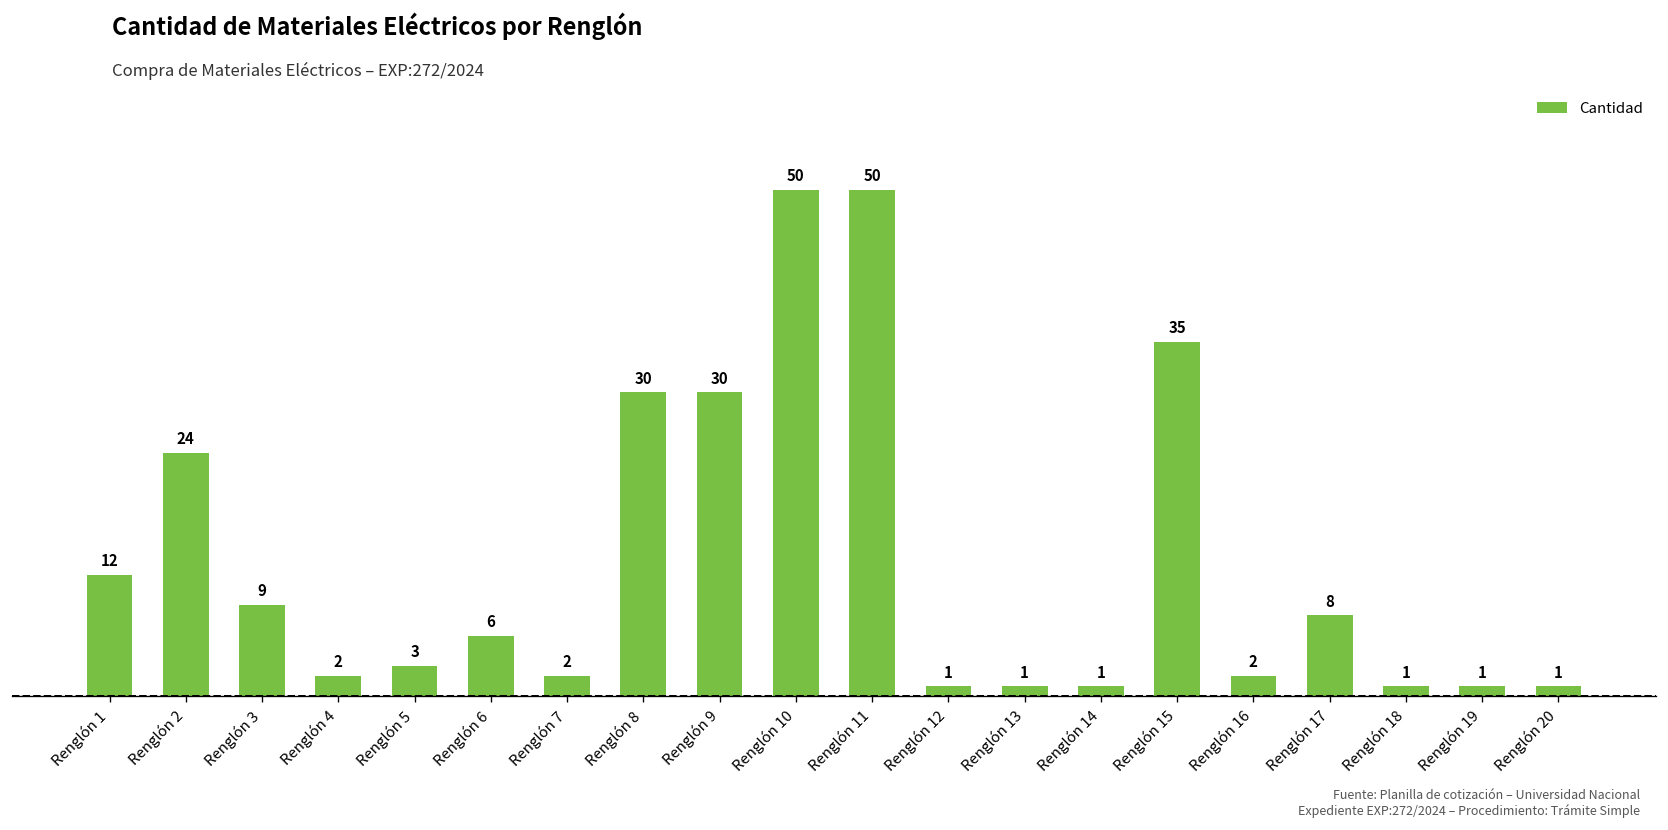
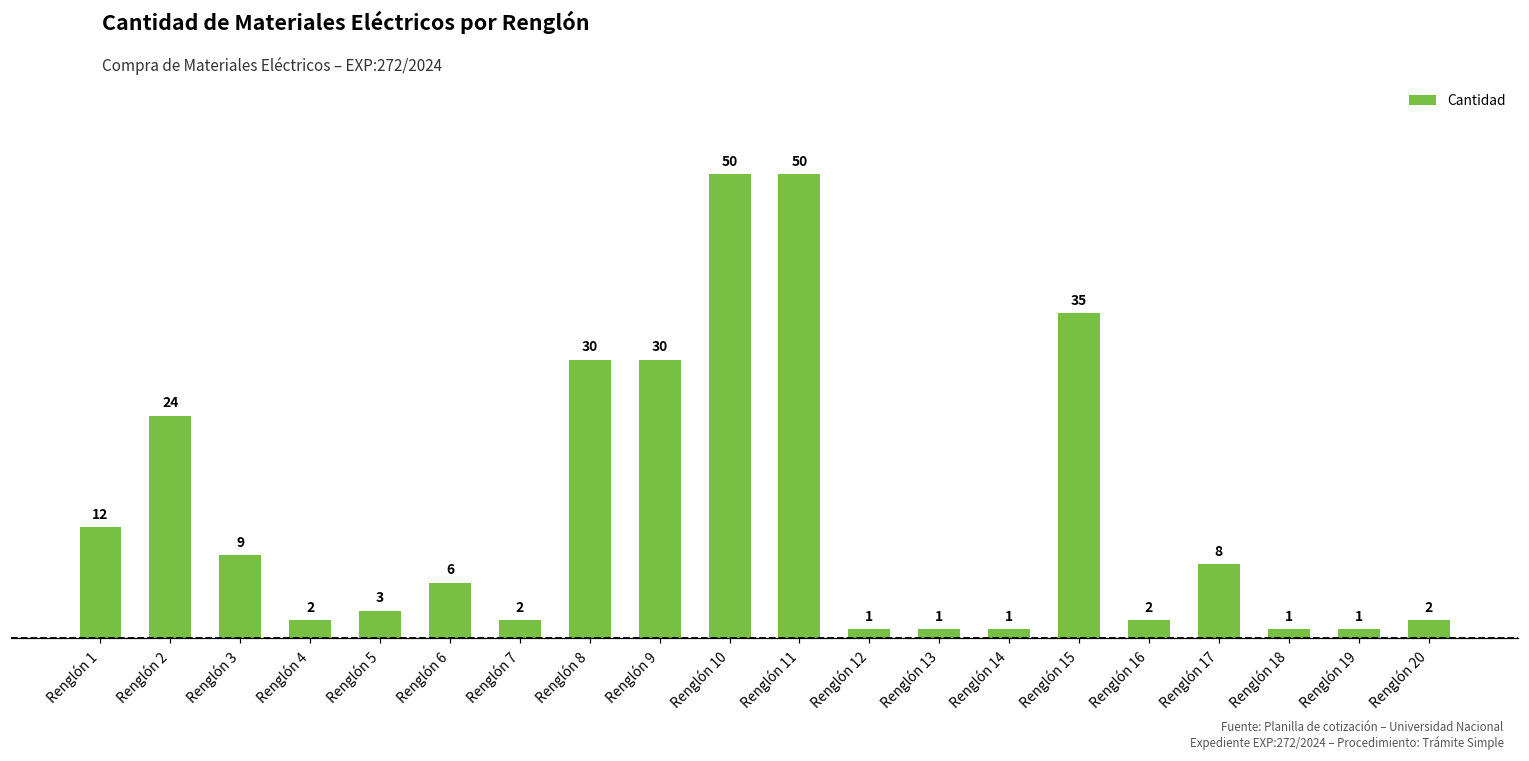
  {
    "Renglón 1": 12,
    "Renglón 2": 24,
    "Renglón 3": 9,
    "Renglón 4": 2,
    "Renglón 5": 3,
    "Renglón 6": 6,
    "Renglón 7": 2,
    "Renglón 8": 30,
    "Renglón 9": 30,
    "Renglón 10": 50,
    "Renglón 11": 50,
    "Renglón 12": 1,
    "Renglón 13": 1,
    "Renglón 14": 1,
    "Renglón 15": 35,
    "Renglón 16": 2,
    "Renglón 17": 8,
    "Renglón 18": 1,
    "Renglón 19": 1,
-   "Renglón 20": 1
+   "Renglón 20": 2
  }
